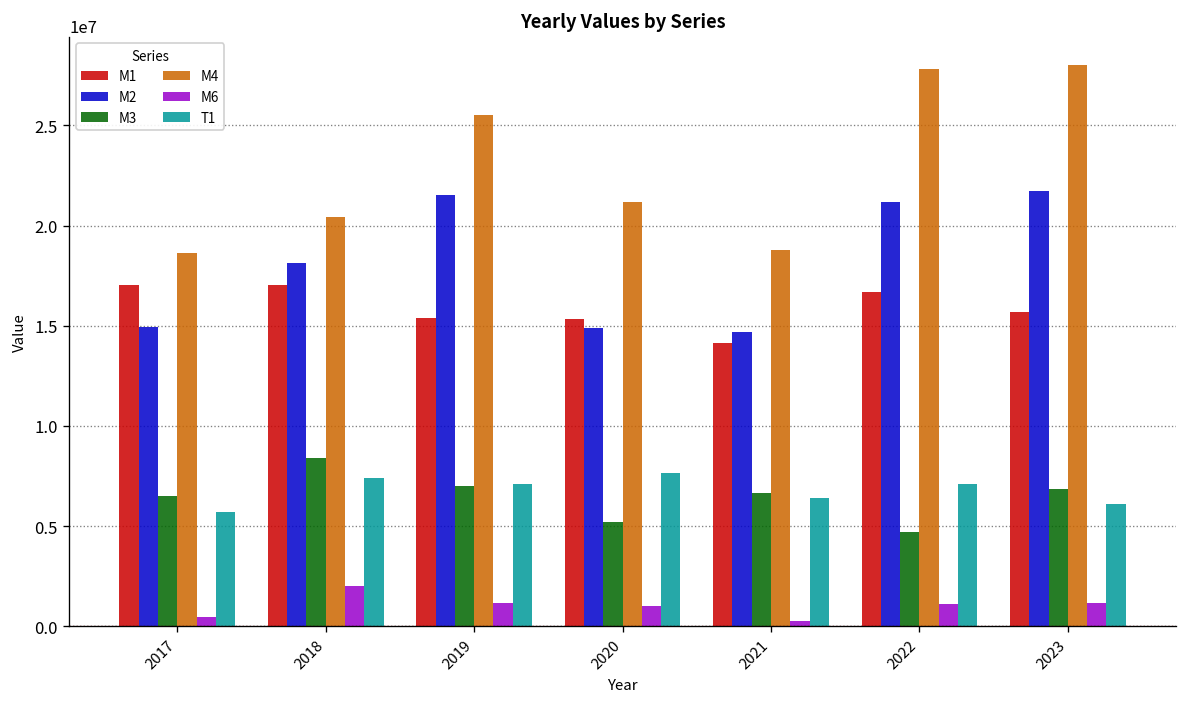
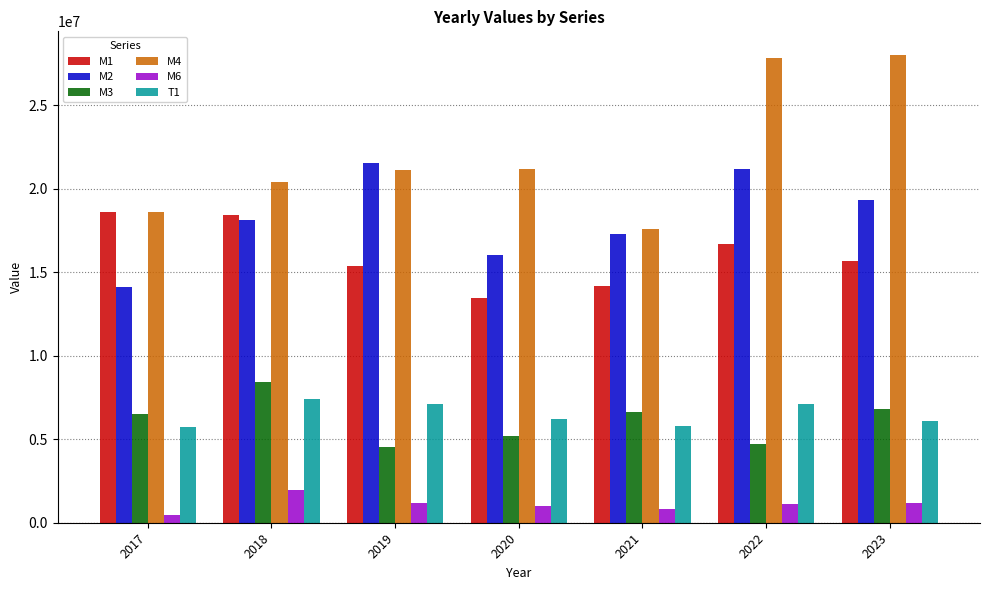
  {
    "M1": {
-     "2017": 17000000,
-     "2018": 17000000,
+     "2017": 18600000,
+     "2018": 18400000,
      "2019": 15400000,
-     "2020": 15300000,
+     "2020": 13400000,
      "2021": 14200000,
      "2022": 16700000,
      "2023": 15700000
    },
    "M2": {
-     "2017": 15000000,
+     "2017": 14100000,
      "2018": 18100000,
      "2019": 21500000,
-     "2020": 14900000,
-     "2021": 14700000,
+     "2020": 16000000,
+     "2021": 17300000,
      "2022": 21200000,
-     "2023": 21700000
+     "2023": 19300000
    },
    "M3": {
      "2017": 6500000,
      "2018": 8400000,
-     "2019": 7000000,
+     "2019": 4500000,
      "2020": 5200000,
      "2021": 6600000,
      "2022": 4700000,
      "2023": 6800000
    },
    "M4": {
      "2017": 18600000,
      "2018": 20400000,
-     "2019": 25500000,
+     "2019": 21100000,
      "2020": 21200000,
-     "2021": 18800000,
+     "2021": 17600000,
      "2022": 27800000,
      "2023": 28000000
    },
    "M6": {
      "2017": 500000,
      "2018": 2000000,
      "2019": 1200000,
      "2020": 1000000,
-     "2021": 300000,
+     "2021": 800000,
      "2022": 1100000,
      "2023": 1200000
    },
    "T1": {
      "2017": 5700000,
      "2018": 7400000,
      "2019": 7100000,
-     "2020": 7600000,
-     "2021": 6400000,
+     "2020": 6200000,
+     "2021": 5800000,
      "2022": 7100000,
      "2023": 6100000
    }
  }
